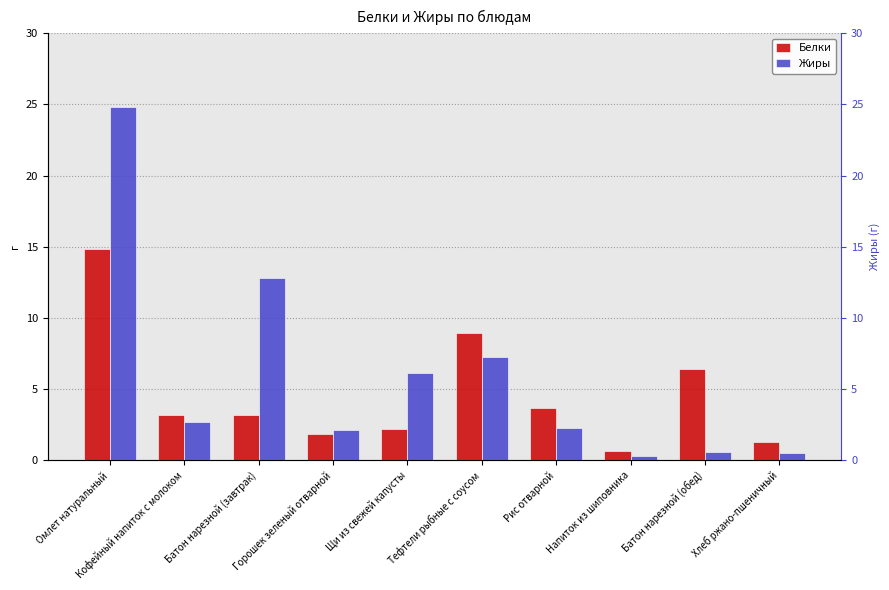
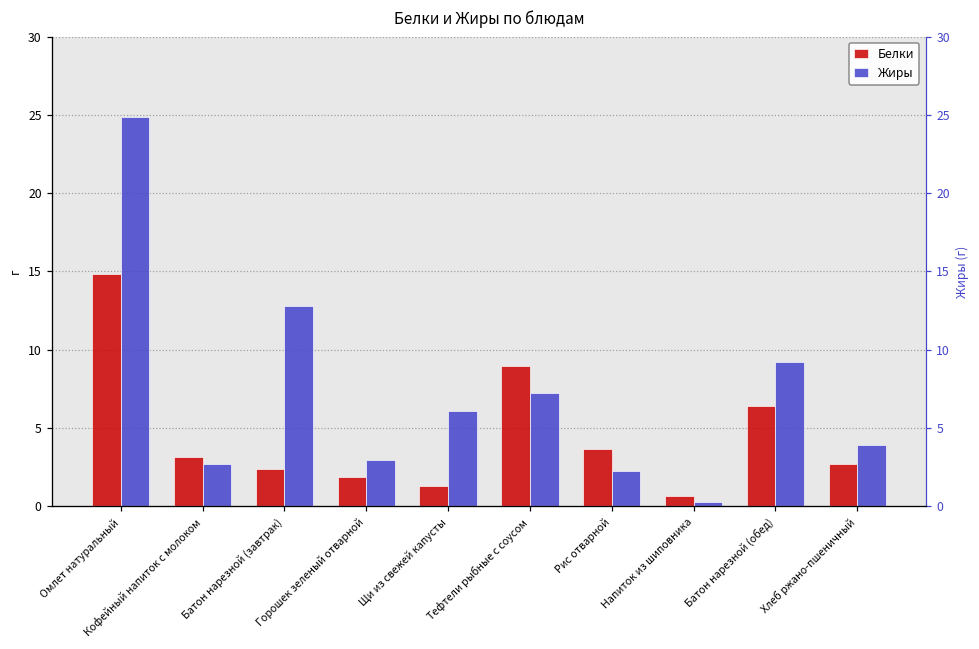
  {
    "Белки": {
      "Омлет натуральный": 14.8,
      "Кофейный напиток с молоком": 3.2,
-     "Батон нарезной (завтрак)": 3.2,
+     "Батон нарезной (завтрак)": 2.4,
      "Горошек зеленый отварной": 1.9,
-     "Щи из свежей капусты": 2.2,
+     "Щи из свежей капусты": 1.3,
      "Тефтели рыбные с соусом": 9.0,
      "Рис отварной": 3.7,
      "Напиток из шиповника": 0.7,
      "Батон нарезной (обед)": 6.4,
-     "Хлеб ржано-пшеничный": 1.3
+     "Хлеб ржано-пшеничный": 2.7
    },
    "Жиры": {
      "Омлет натуральный": 24.9,
      "Кофейный напиток с молоком": 2.7,
      "Батон нарезной (завтрак)": 12.8,
-     "Горошек зеленый отварной": 2.1,
+     "Горошек зеленый отварной": 2.9,
      "Щи из свежей капусты": 6.1,
      "Тефтели рыбные с соусом": 7.2,
      "Рис отварной": 2.3,
      "Напиток из шиповника": 0.3,
-     "Батон нарезной (обед)": 0.6,
-     "Хлеб ржано-пшеничный": 0.5
+     "Батон нарезной (обед)": 9.2,
+     "Хлеб ржано-пшеничный": 3.9
    }
  }
